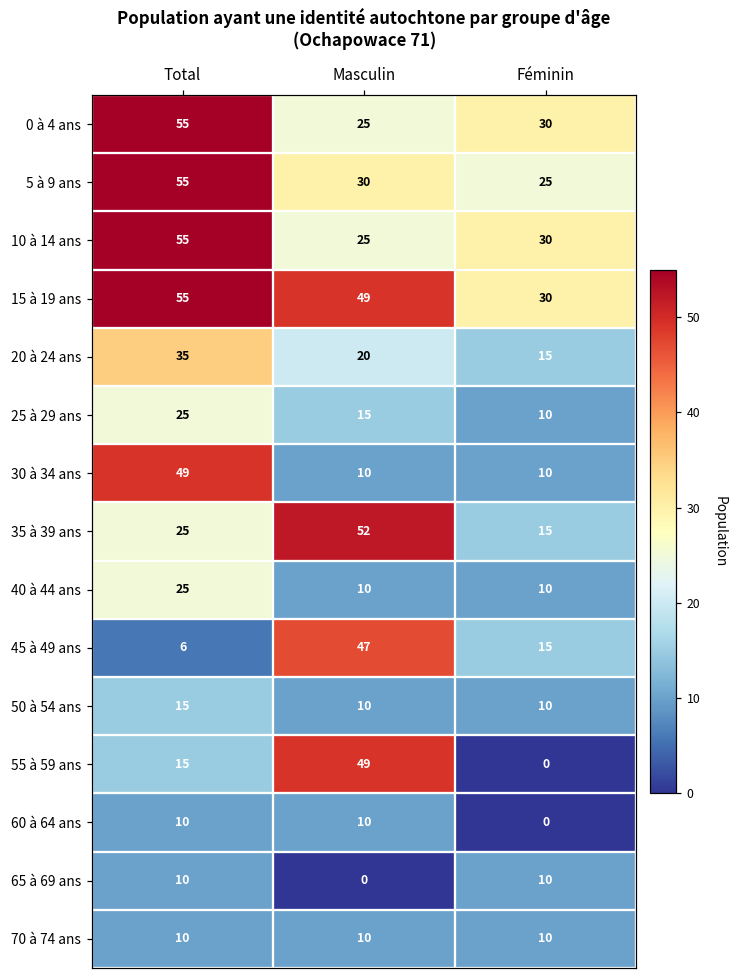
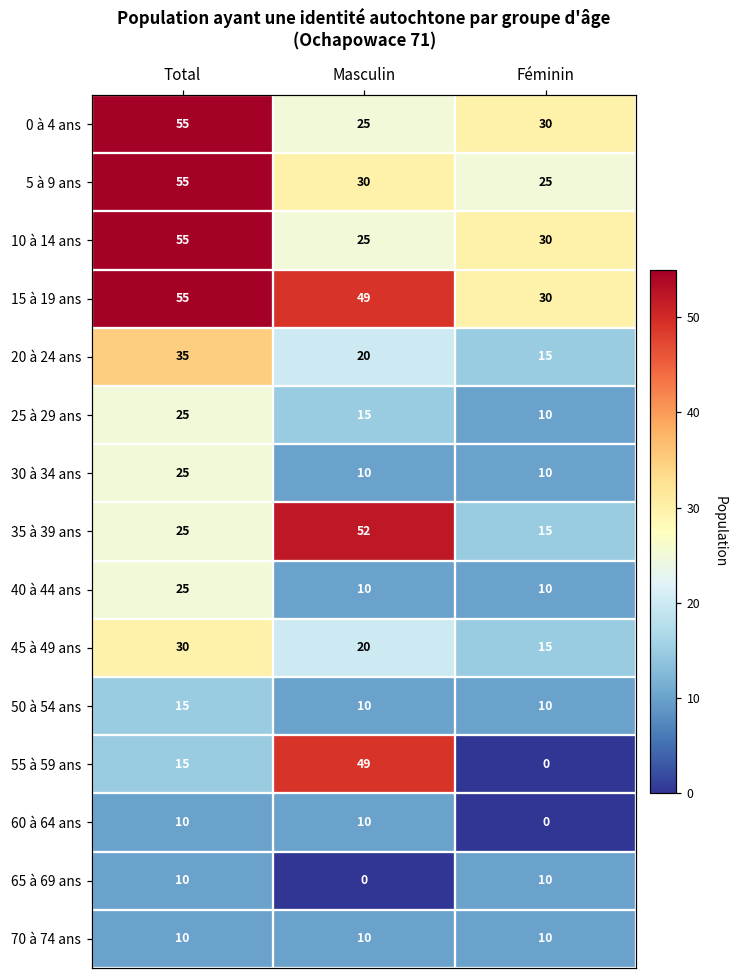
  {
    "0 à 4 ans": {
      "Total": 55,
      "Masculin": 25,
      "Féminin": 30
    },
    "5 à 9 ans": {
      "Total": 55,
      "Masculin": 30,
      "Féminin": 25
    },
    "10 à 14 ans": {
      "Total": 55,
      "Masculin": 25,
      "Féminin": 30
    },
    "15 à 19 ans": {
      "Total": 55,
      "Masculin": 49,
      "Féminin": 30
    },
    "20 à 24 ans": {
      "Total": 35,
      "Masculin": 20,
      "Féminin": 15
    },
    "25 à 29 ans": {
      "Total": 25,
      "Masculin": 15,
      "Féminin": 10
    },
    "30 à 34 ans": {
-     "Total": 49,
+     "Total": 25,
      "Masculin": 10,
      "Féminin": 10
    },
    "35 à 39 ans": {
      "Total": 25,
      "Masculin": 52,
      "Féminin": 15
    },
    "40 à 44 ans": {
      "Total": 25,
      "Masculin": 10,
      "Féminin": 10
    },
    "45 à 49 ans": {
-     "Total": 6,
-     "Masculin": 47,
+     "Total": 30,
+     "Masculin": 20,
      "Féminin": 15
    },
    "50 à 54 ans": {
      "Total": 15,
      "Masculin": 10,
      "Féminin": 10
    },
    "55 à 59 ans": {
      "Total": 15,
      "Masculin": 49,
      "Féminin": 0
    },
    "60 à 64 ans": {
      "Total": 10,
      "Masculin": 10,
      "Féminin": 0
    },
    "65 à 69 ans": {
      "Total": 10,
      "Masculin": 0,
      "Féminin": 10
    },
    "70 à 74 ans": {
      "Total": 10,
      "Masculin": 10,
      "Féminin": 10
    }
  }
